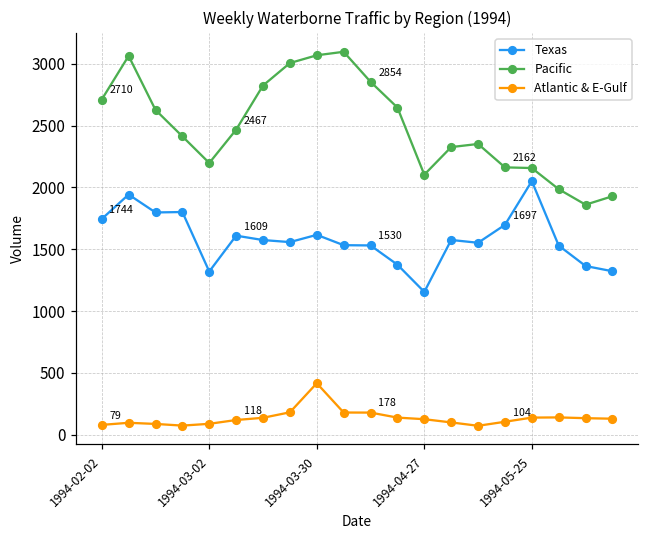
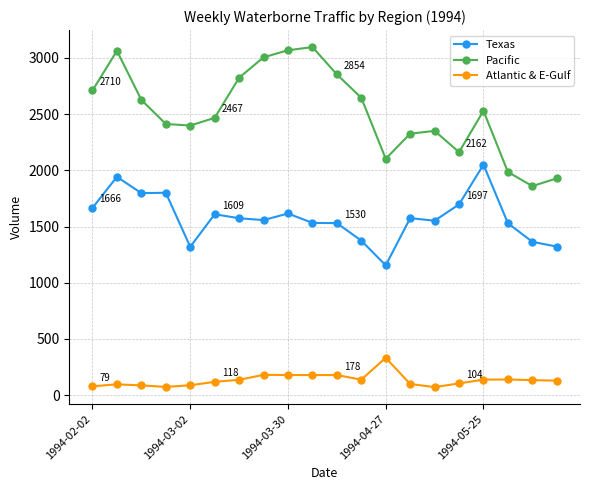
  {
    "Texas": {
-     "1994-02-02": 1744
+     "1994-02-02": 1666
    },
    "Pacific": {
-     "1994-03-02": 2200,
+     "1994-03-02": 2400,
      "1994-03-30": 3070,
      "1994-04-27": 2100,
-     "1994-05-25": 2160
+     "1994-05-25": 2530
    },
    "Atlantic & E-Gulf": {
      "1994-03-02": 90,
-     "1994-03-30": 420,
-     "1994-04-27": 130
+     "1994-03-30": 180,
+     "1994-04-27": 330
    }
  }
